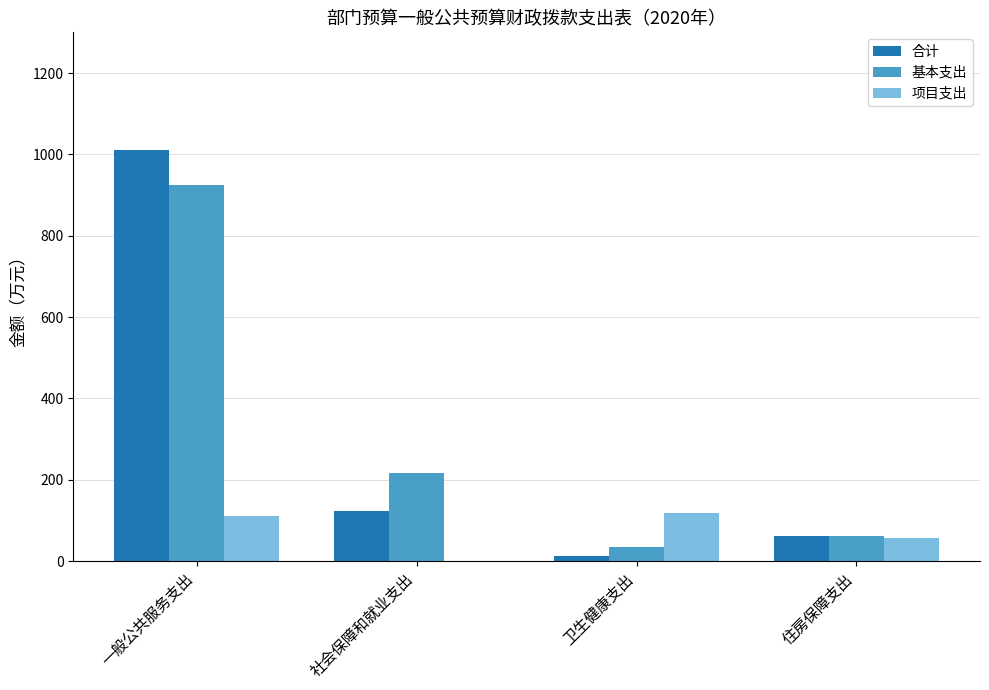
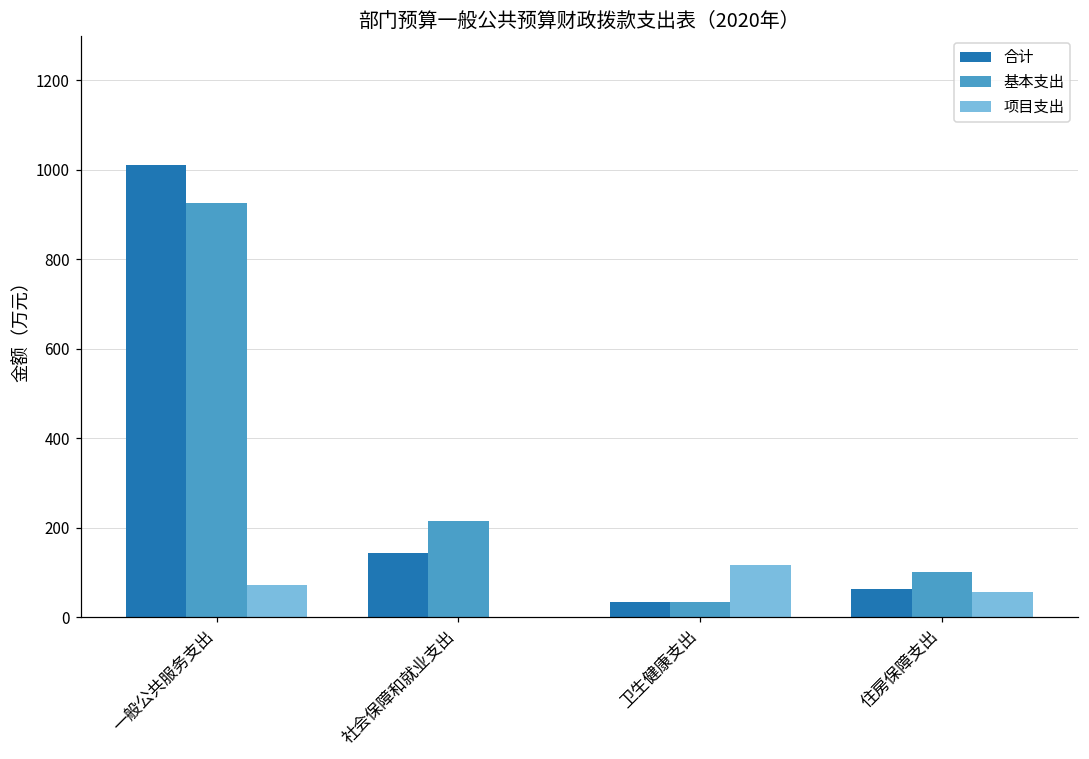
  {
    "合计": {
      "一般公共服务支出": 1010,
-     "社会保障和就业支出": 120,
-     "卫生健康支出": 10,
+     "社会保障和就业支出": 140,
+     "卫生健康支出": 30,
      "住房保障支出": 60
    },
    "基本支出": {
      "一般公共服务支出": 920,
      "社会保障和就业支出": 220,
      "卫生健康支出": 30,
-     "住房保障支出": 60
+     "住房保障支出": 100
    },
    "项目支出": {
-     "一般公共服务支出": 110,
+     "一般公共服务支出": 70,
      "社会保障和就业支出": 0,
      "卫生健康支出": 120,
      "住房保障支出": 60
    }
  }
